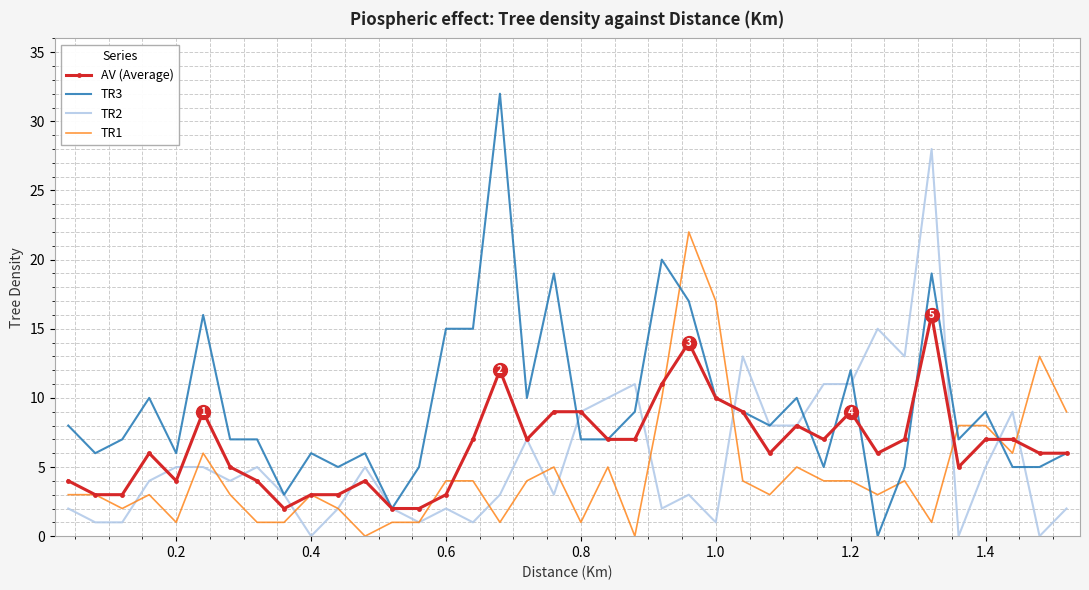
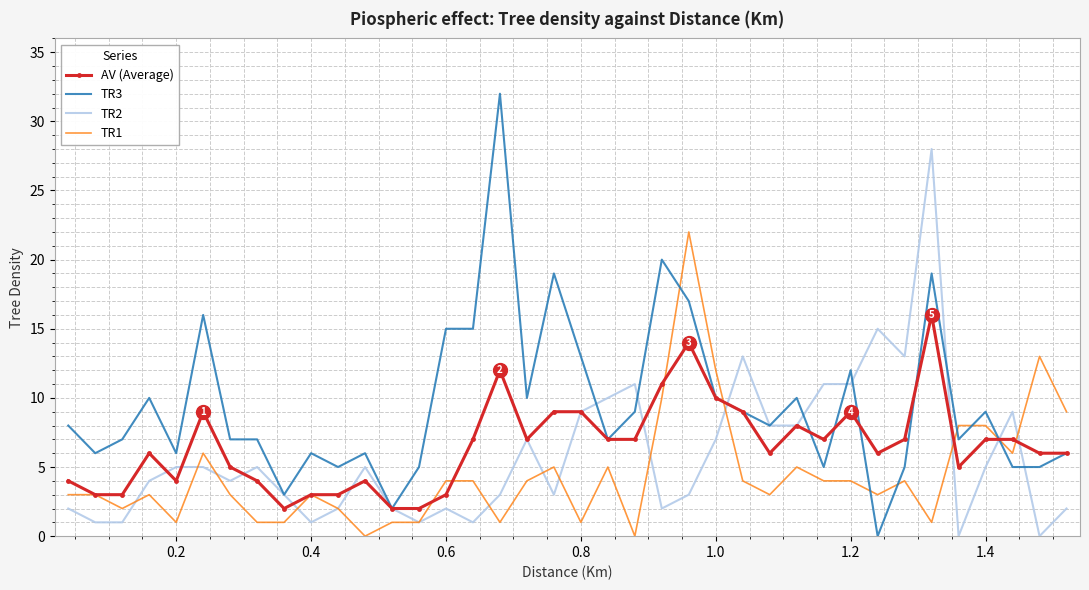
  {
    "TR3": {
      "0.2": 6,
      "0.4": 6,
      "0.6": 15,
-     "0.8": 7,
+     "0.8": 13,
      "1.2": 12,
      "1.4": 9
    },
    "TR2": {
      "0.2": 5,
-     "0.4": 0,
+     "0.4": 1,
      "0.6": 2,
-     "1.0": 1,
+     "1.0": 7,
      "1.2": 11,
      "1.4": 5
    },
    "TR1": {
      "0.2": 1,
      "0.6": 4,
      "0.8": 1,
-     "1.0": 17,
+     "1.0": 12,
      "1.2": 4,
      "1.4": 8
    }
  }
